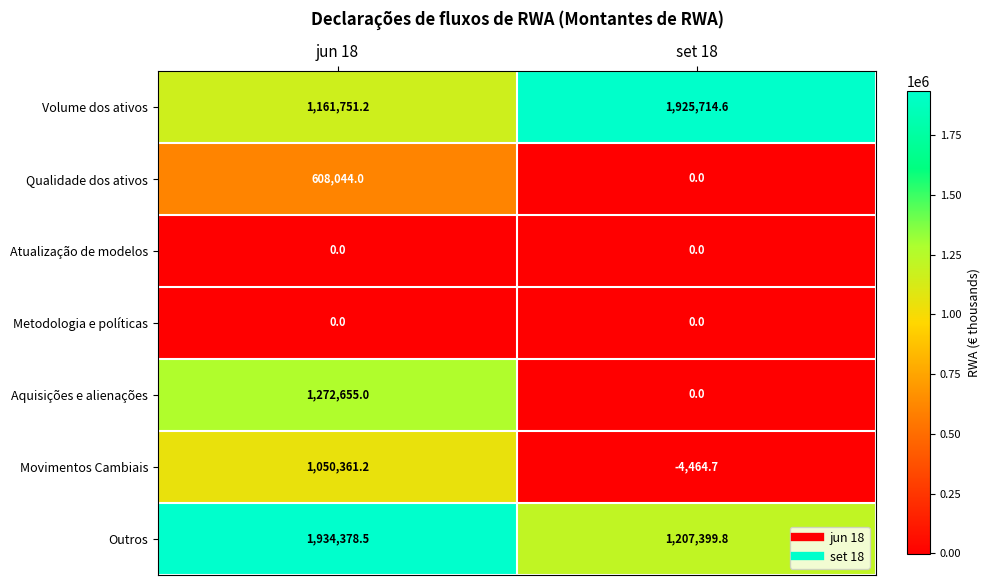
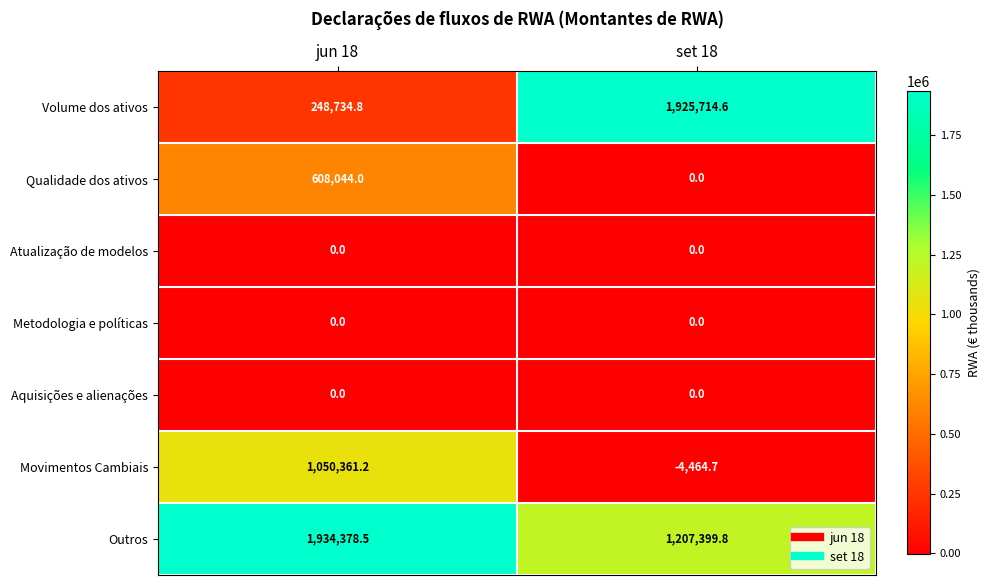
  {
    "Volume dos ativos": {
-     "jun 18": "1,161,751.2",
+     "jun 18": "248,734.8",
      "set 18": "1,925,714.6"
    },
    "Qualidade dos ativos": {
      "jun 18": "608,044.0",
      "set 18": "0.0"
    },
    "Atualização de modelos": {
      "jun 18": "0.0",
      "set 18": "0.0"
    },
    "Metodologia e políticas": {
      "jun 18": "0.0",
      "set 18": "0.0"
    },
    "Aquisições e alienações": {
-     "jun 18": "1,272,655.0",
+     "jun 18": "0.0",
      "set 18": "0.0"
    },
    "Movimentos Cambiais": {
      "jun 18": "1,050,361.2",
      "set 18": "-4,464.7"
    },
    "Outros": {
      "jun 18": "1,934,378.5",
      "set 18": "1,207,399.8"
    }
  }
